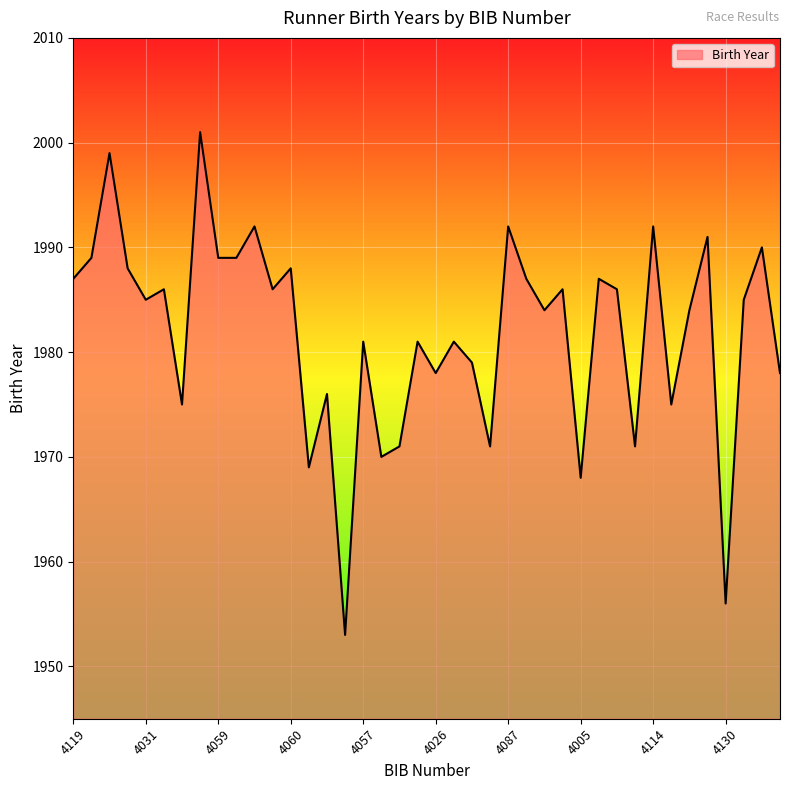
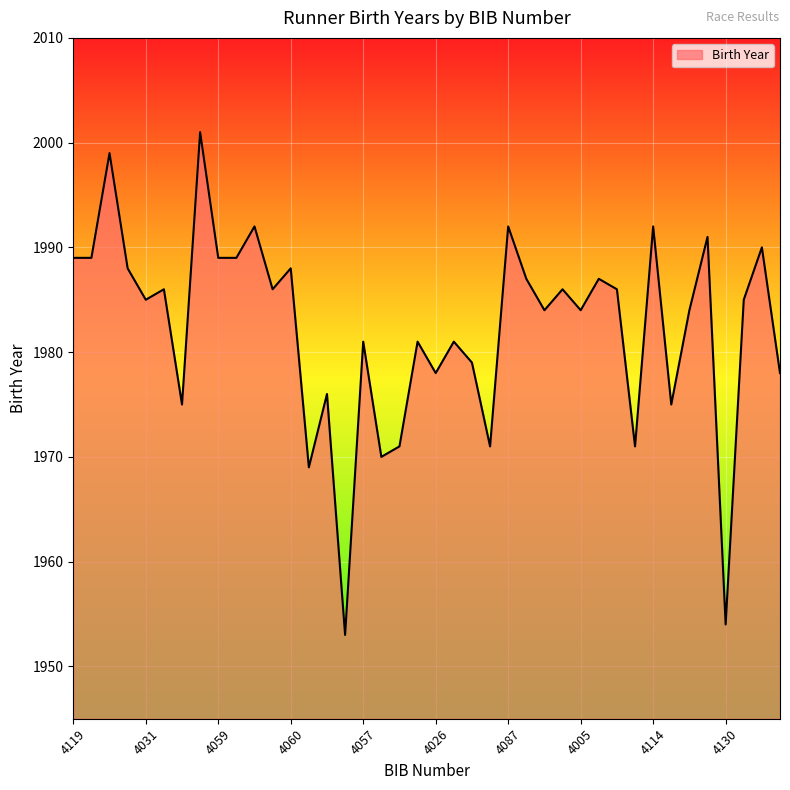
  {
-   "4119": 1987,
+   "4119": 1989,
    "4031": 1985,
    "4059": 1989,
    "4060": 1988,
    "4057": 1981,
    "4026": 1978,
    "4087": 1992,
-   "4005": 1968,
+   "4005": 1984,
    "4114": 1992,
-   "4130": 1956
+   "4130": 1954
  }
